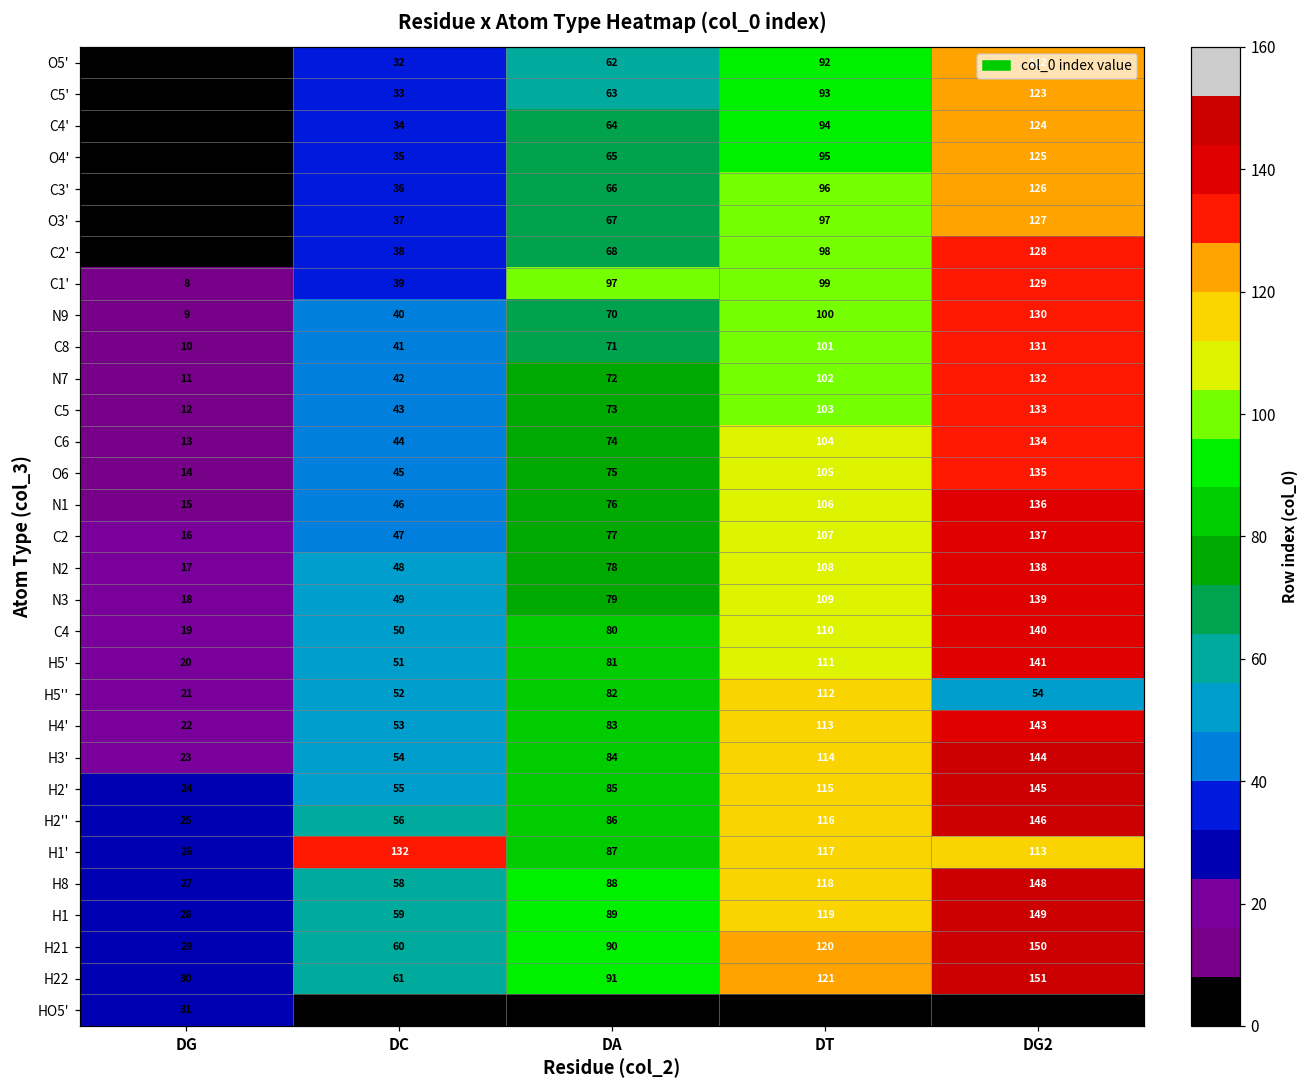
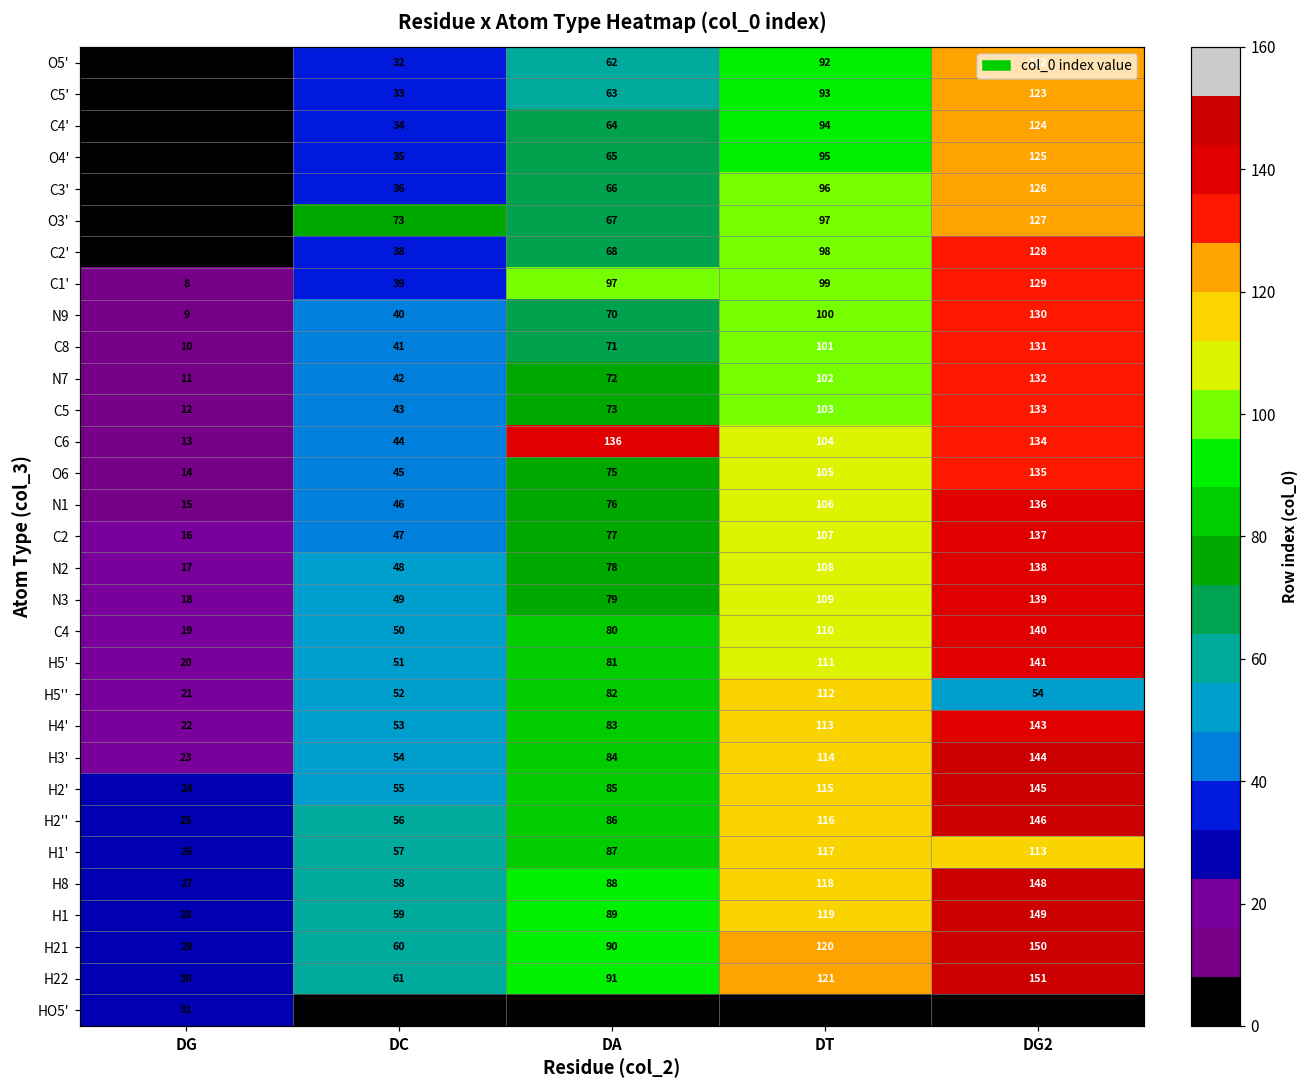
  {
    "O5'": {
      "DC": 32,
      "DA": 62,
      "DT": 92
    },
    "C5'": {
      "DC": 33,
      "DA": 63,
      "DT": 93,
      "DG2": 123
    },
    "C4'": {
      "DC": 34,
      "DA": 64,
      "DT": 94,
      "DG2": 124
    },
    "O4'": {
      "DC": 35,
      "DA": 65,
      "DT": 95,
      "DG2": 125
    },
    "C3'": {
      "DC": 36,
      "DA": 66,
      "DT": 96,
      "DG2": 126
    },
    "O3'": {
-     "DC": 37,
+     "DC": 73,
      "DA": 67,
      "DT": 97,
      "DG2": 127
    },
    "C2'": {
      "DC": 38,
      "DA": 68,
      "DT": 98,
      "DG2": 128
    },
    "C1'": {
      "DG": 8,
      "DC": 39,
      "DA": 97,
      "DT": 99,
      "DG2": 129
    },
    "N9": {
      "DG": 9,
      "DC": 40,
      "DA": 70,
      "DT": 100,
      "DG2": 130
    },
    "C8": {
      "DG": 10,
      "DC": 41,
      "DA": 71,
      "DT": 101,
      "DG2": 131
    },
    "N7": {
      "DG": 11,
      "DC": 42,
      "DA": 72,
      "DT": 102,
      "DG2": 132
    },
    "C5": {
      "DG": 12,
      "DC": 43,
      "DA": 73,
      "DT": 103,
      "DG2": 133
    },
    "C6": {
      "DG": 13,
      "DC": 44,
-     "DA": 74,
+     "DA": 136,
      "DT": 104,
      "DG2": 134
    },
    "O6": {
      "DG": 14,
      "DC": 45,
      "DA": 75,
      "DT": 105,
      "DG2": 135
    },
    "N1": {
      "DG": 15,
      "DC": 46,
      "DA": 76,
      "DT": 106,
      "DG2": 136
    },
    "C2": {
      "DG": 16,
      "DC": 47,
      "DA": 77,
      "DT": 107,
      "DG2": 137
    },
    "N2": {
      "DG": 17,
      "DC": 48,
      "DA": 78,
      "DT": 108,
      "DG2": 138
    },
    "N3": {
      "DG": 18,
      "DC": 49,
      "DA": 79,
      "DT": 109,
      "DG2": 139
    },
    "C4": {
      "DG": 19,
      "DC": 50,
      "DA": 80,
      "DT": 110,
      "DG2": 140
    },
    "H5'": {
      "DG": 20,
      "DC": 51,
      "DA": 81,
      "DT": 111,
      "DG2": 141
    },
    "H5''": {
      "DG": 21,
      "DC": 52,
      "DA": 82,
      "DT": 112,
      "DG2": 54
    },
    "H4'": {
      "DG": 22,
      "DC": 53,
      "DA": 83,
      "DT": 113,
      "DG2": 143
    },
    "H3'": {
      "DG": 23,
      "DC": 54,
      "DA": 84,
      "DT": 114,
      "DG2": 144
    },
    "H2'": {
      "DG": 24,
      "DC": 55,
      "DA": 85,
      "DT": 115,
      "DG2": 145
    },
    "H2''": {
      "DG": 25,
      "DC": 56,
      "DA": 86,
      "DT": 116,
      "DG2": 146
    },
    "H1'": {
      "DG": 26,
-     "DC": 132,
+     "DC": 57,
      "DA": 87,
      "DT": 117,
      "DG2": 113
    },
    "H8": {
      "DG": 27,
      "DC": 58,
      "DA": 88,
      "DT": 118,
      "DG2": 148
    },
    "H1": {
      "DG": 28,
      "DC": 59,
      "DA": 89,
      "DT": 119,
      "DG2": 149
    },
    "H21": {
      "DG": 29,
      "DC": 60,
      "DA": 90,
      "DT": 120,
      "DG2": 150
    },
    "H22": {
      "DG": 30,
      "DC": 61,
      "DA": 91,
      "DT": 121,
      "DG2": 151
    },
    "HO5'": {
      "DG": 31
    }
  }
